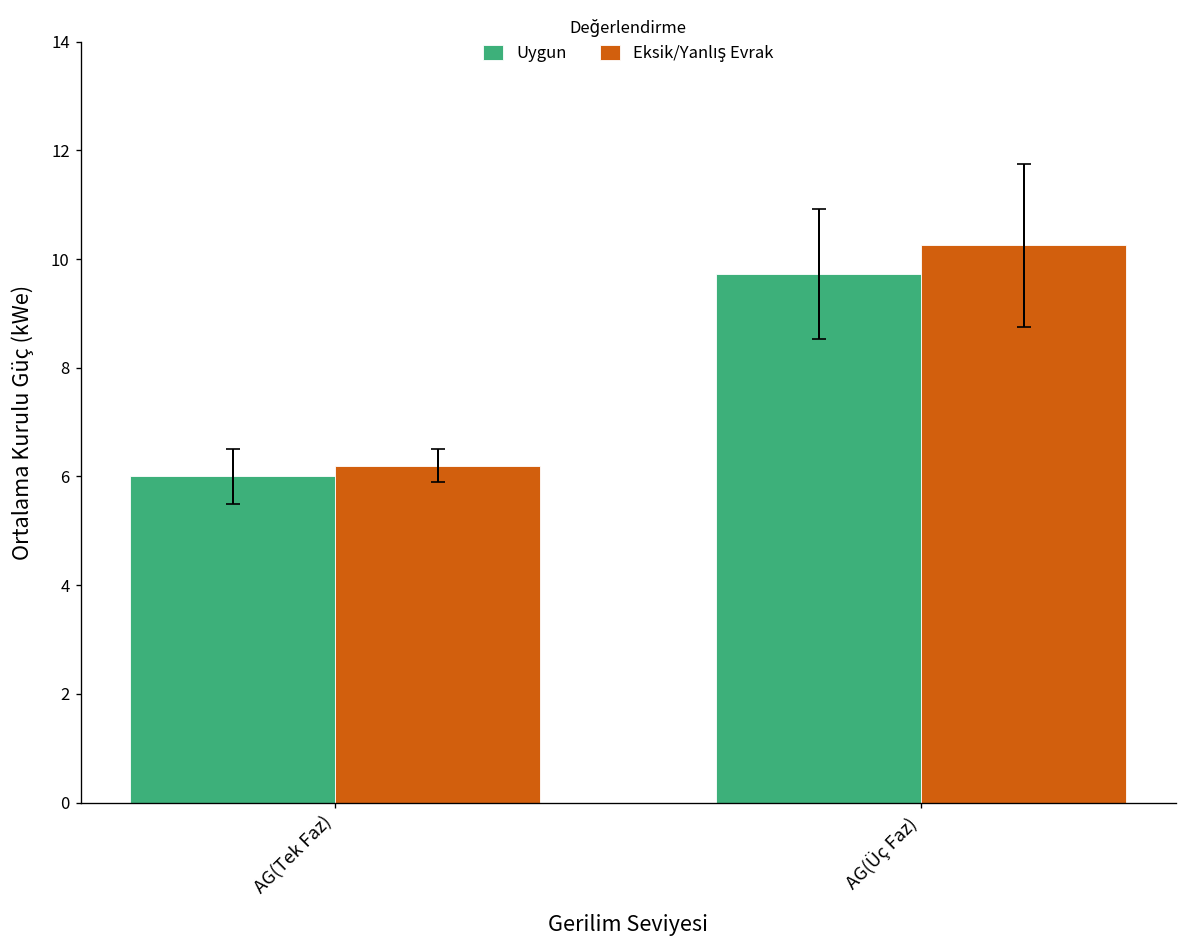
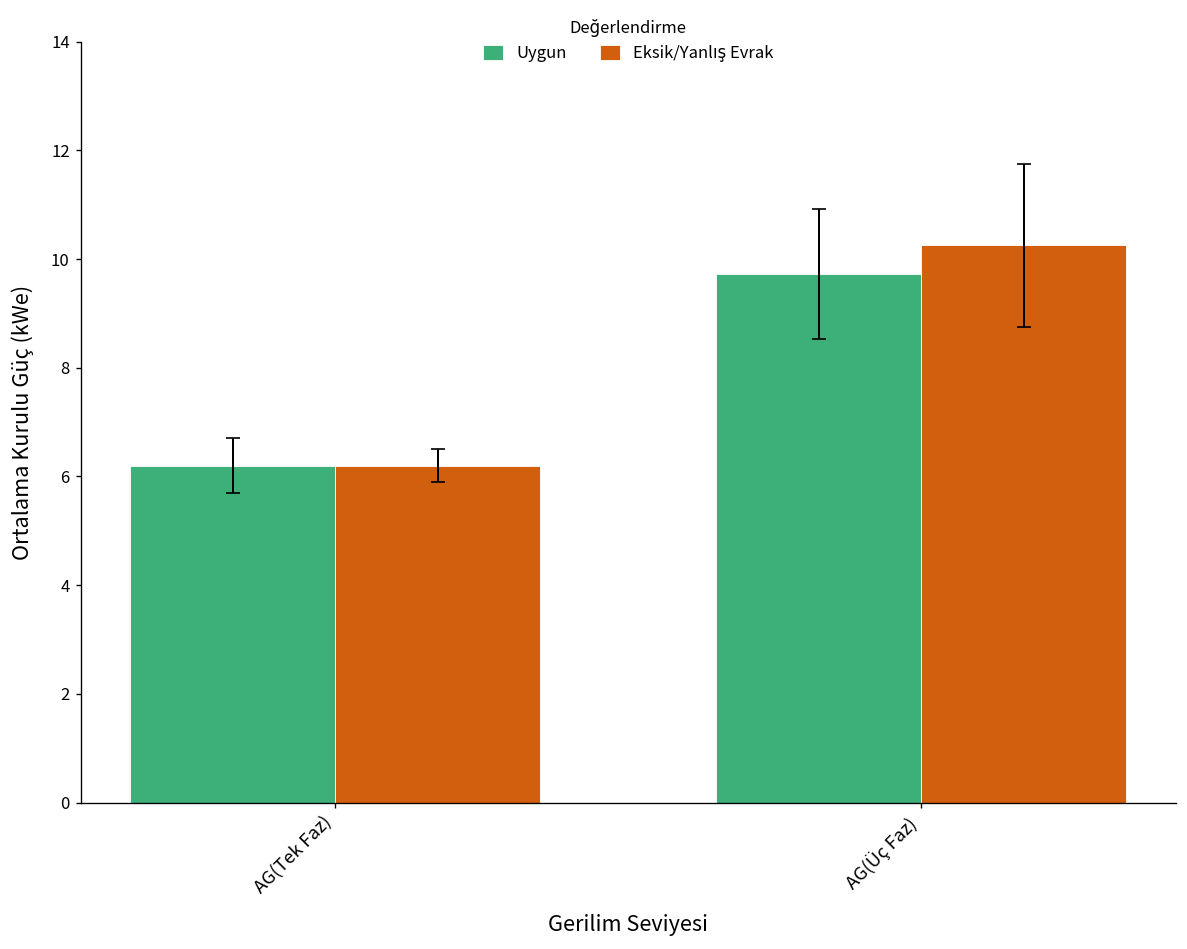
  {
    "Uygun": {
-     "AG(Tek Faz)": 6.0,
+     "AG(Tek Faz)": 6.2,
      "AG(Üç Faz)": 9.7
    },
    "Eksik/Yanlış Evrak": {
      "AG(Tek Faz)": 6.2,
      "AG(Üç Faz)": 10.3
    }
  }
